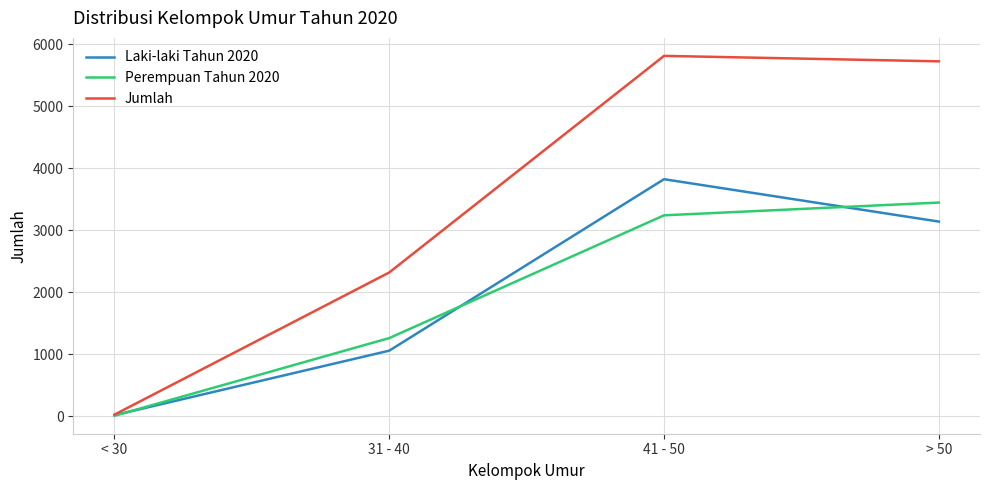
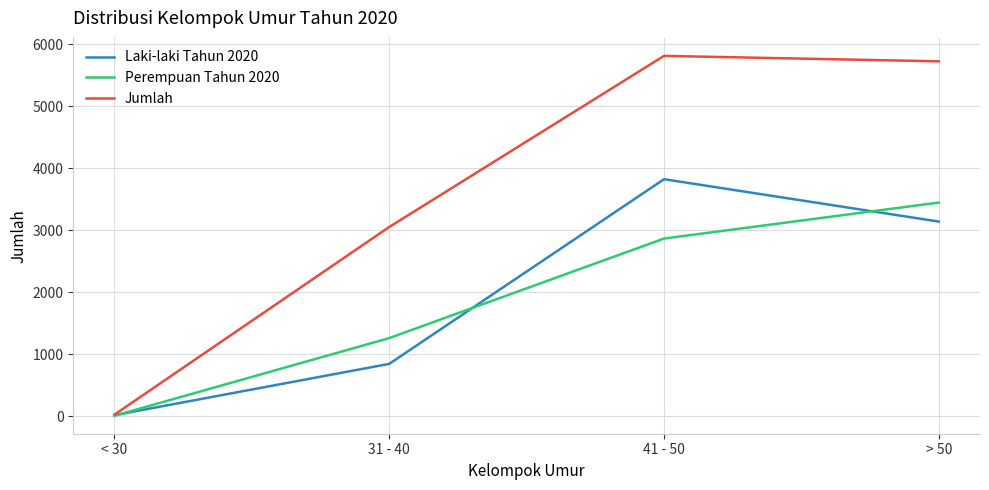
  {
    "Laki-laki Tahun 2020": {
-     "31 - 40": 1100,
+     "31 - 40": 800,
      "41 - 50": 3800,
      "> 50": 3100
    },
    "Perempuan Tahun 2020": {
      "31 - 40": 1300,
-     "41 - 50": 3200,
+     "41 - 50": 2900,
      "> 50": 3400
    },
    "Jumlah": {
-     "31 - 40": 2300,
+     "31 - 40": 3100,
      "41 - 50": 5800,
      "> 50": 5700
    }
  }
